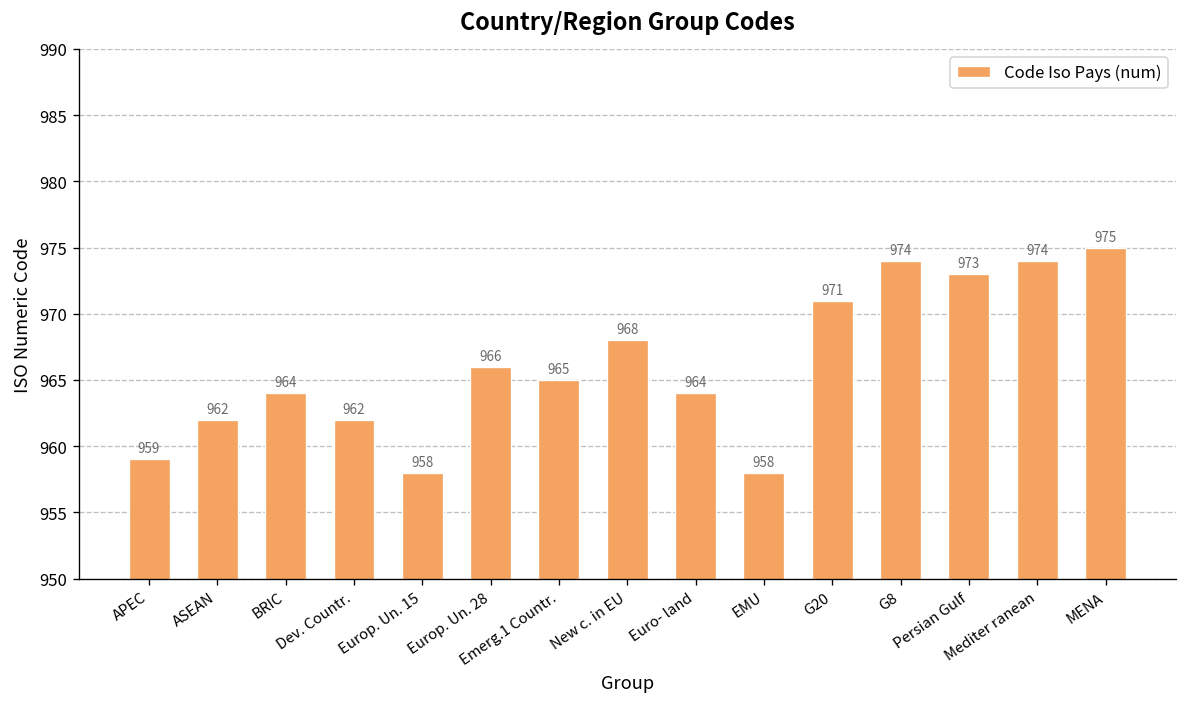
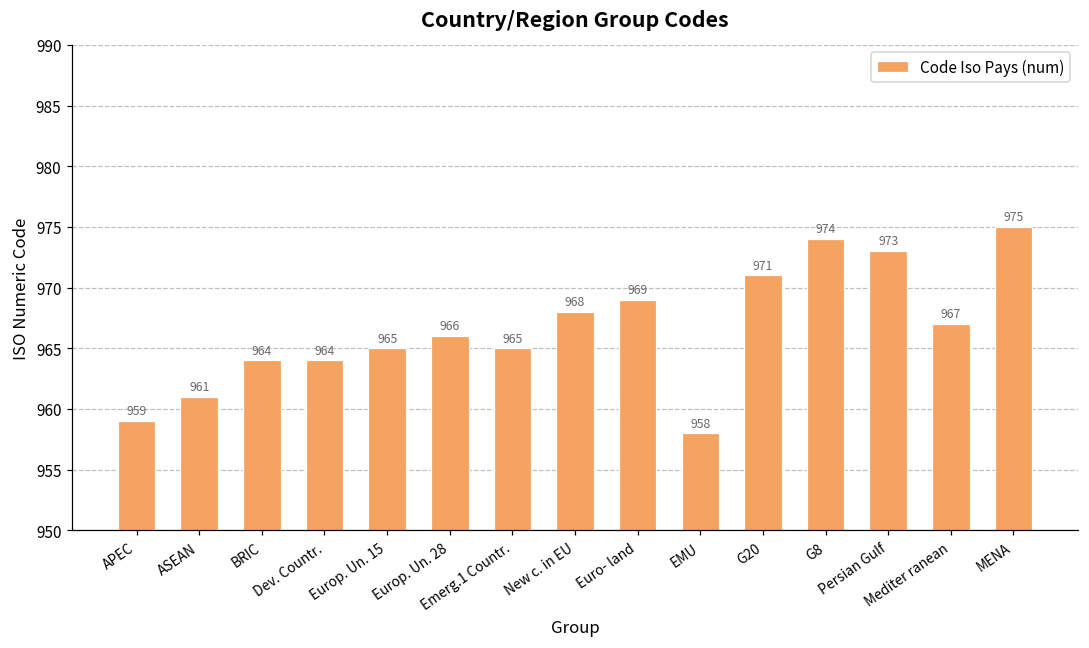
  {
    "APEC": 959,
-   "ASEAN": 962,
+   "ASEAN": 961,
    "BRIC": 964,
-   "Dev. Countr.": 962,
-   "Europ. Un. 15": 958,
+   "Dev. Countr.": 964,
+   "Europ. Un. 15": 965,
    "Europ. Un. 28": 966,
    "Emerg.1 Countr.": 965,
    "New c. in EU": 968,
-   "Euro- land": 964,
+   "Euro- land": 969,
    "EMU": 958,
    "G20": 971,
    "G8": 974,
    "Persian Gulf": 973,
-   "Mediter ranean": 974,
+   "Mediter ranean": 967,
    "MENA": 975
  }
